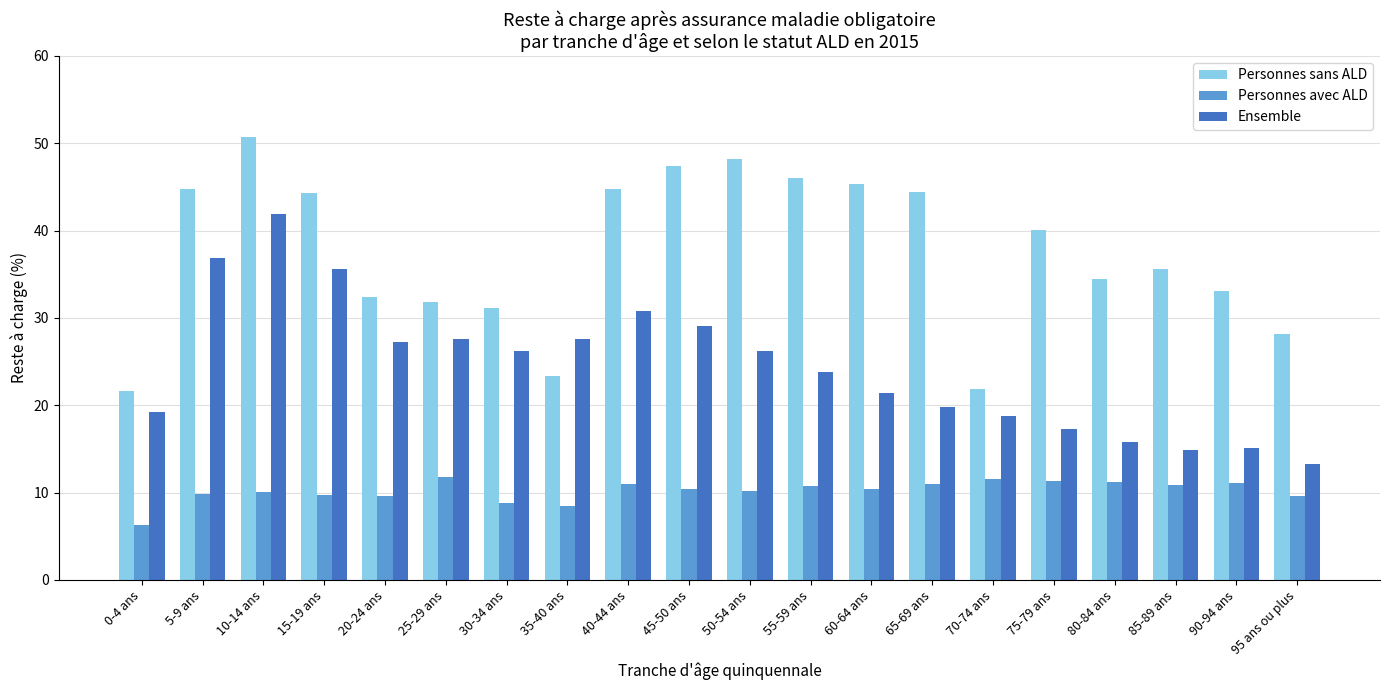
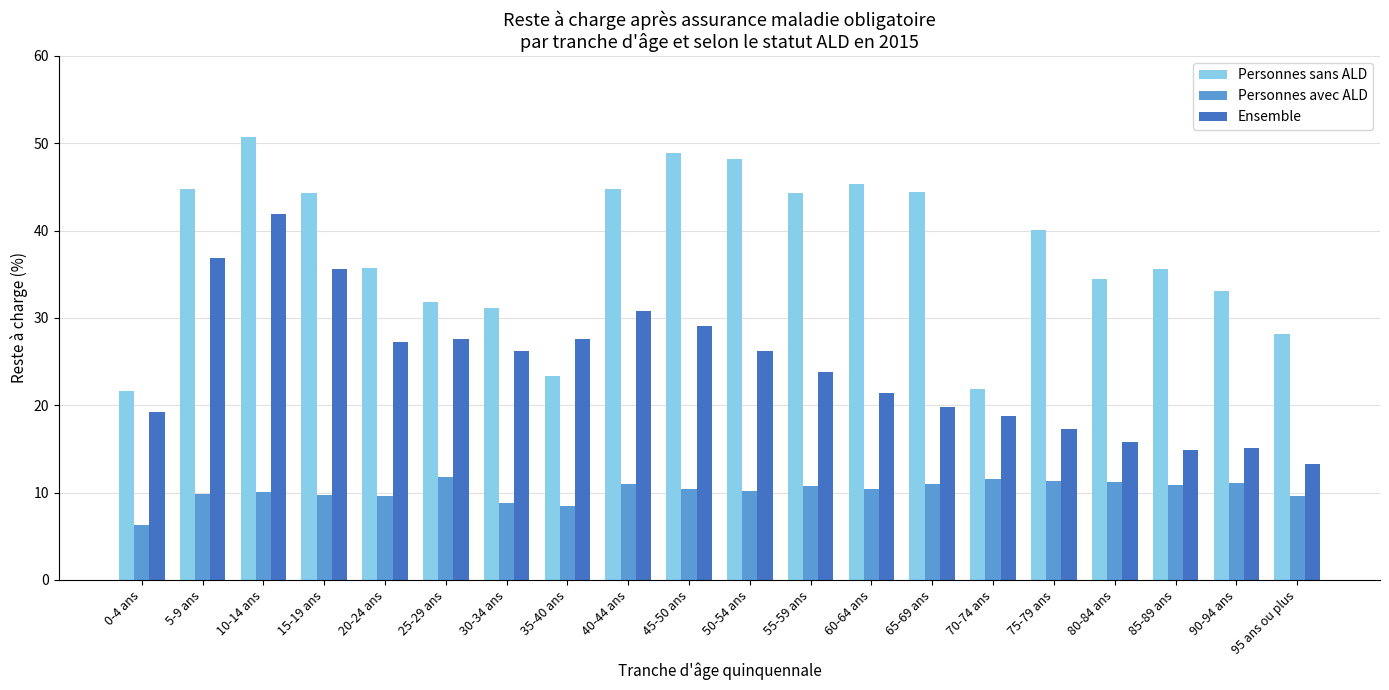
  {
    "Personnes sans ALD": {
      "0-4 ans": 22,
      "5-9 ans": 45,
      "10-14 ans": 51,
      "15-19 ans": 44,
-     "20-24 ans": 32,
+     "20-24 ans": 36,
      "25-29 ans": 32,
      "30-34 ans": 31,
      "35-40 ans": 23,
      "40-44 ans": 45,
-     "45-50 ans": 47,
+     "45-50 ans": 49,
      "50-54 ans": 48,
-     "55-59 ans": 46,
+     "55-59 ans": 44,
      "60-64 ans": 45,
      "65-69 ans": 44,
      "70-74 ans": 22,
      "75-79 ans": 40,
      "80-84 ans": 34,
      "85-89 ans": 36,
      "90-94 ans": 33,
      "95 ans ou plus": 28
    }
  }
